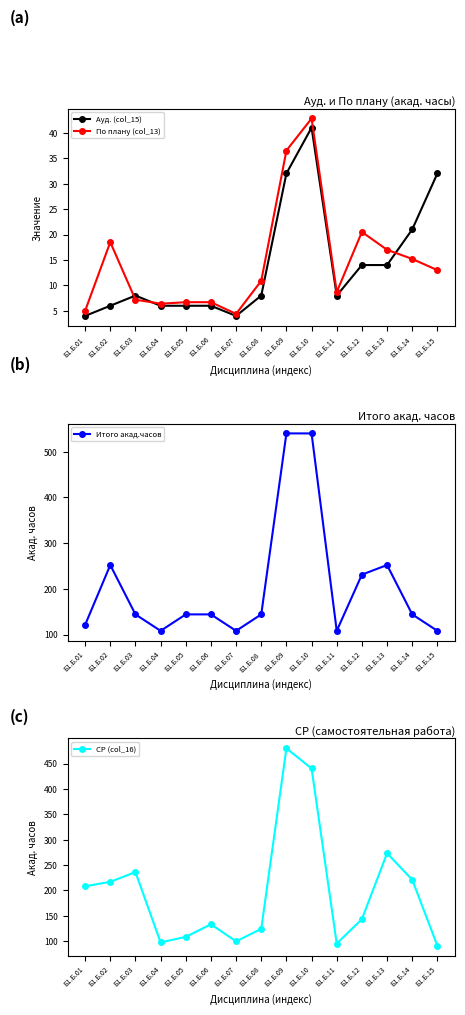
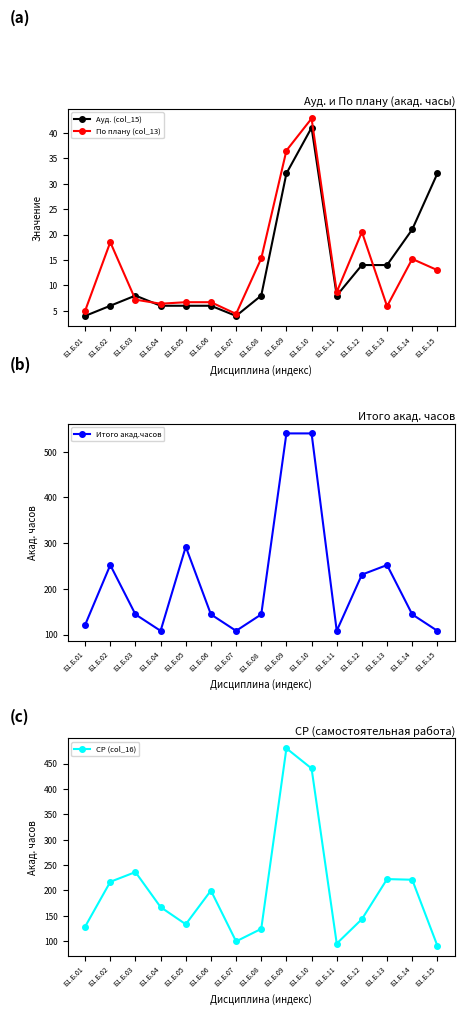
  {
    "Ауд. и По плану (акад. часы)": {
      "Ауд. (col_15)": {
        "Б1.Б.01": 4,
        "Б1.Б.02": 6,
        "Б1.Б.03": 8,
        "Б1.Б.05": 6,
        "Б1.Б.06": 6,
        "Б1.Б.08": 8,
        "Б1.Б.09": 32,
        "Б1.Б.10": 41,
        "Б1.Б.11": 8,
        "Б1.Б.12": 14,
        "Б1.Б.13": 14,
        "Б1.Б.14": 21,
        "Б1.Б.15": 32
      },
      "По плану (col_13)": {
        "Б1.Б.01": 5,
        "Б1.Б.02": 19,
        "Б1.Б.03": 7,
        "Б1.Б.05": 7,
        "Б1.Б.06": 7,
-       "Б1.Б.08": 11,
+       "Б1.Б.08": 15,
        "Б1.Б.09": 37,
        "Б1.Б.10": 43,
        "Б1.Б.11": 9,
        "Б1.Б.12": 21,
-       "Б1.Б.13": 17,
+       "Б1.Б.13": 6,
        "Б1.Б.14": 15,
        "Б1.Б.15": 13
      }
    },
    "Итого акад. часов": {
      "Б1.Б.01": 120,
      "Б1.Б.02": 250,
      "Б1.Б.03": 140,
      "Б1.Б.04": 110,
-     "Б1.Б.05": 140,
+     "Б1.Б.05": 290,
      "Б1.Б.06": 140,
      "Б1.Б.07": 110,
      "Б1.Б.08": 140,
      "Б1.Б.09": 540,
      "Б1.Б.10": 540,
      "Б1.Б.11": 110,
      "Б1.Б.12": 230,
      "Б1.Б.13": 250,
      "Б1.Б.14": 140,
      "Б1.Б.15": 110
    },
    "СР (самостоятельная работа)": {
-     "Б1.Б.01": 210,
+     "Б1.Б.01": 130,
      "Б1.Б.02": 220,
      "Б1.Б.03": 240,
-     "Б1.Б.04": 100,
-     "Б1.Б.05": 110,
-     "Б1.Б.06": 130,
+     "Б1.Б.04": 170,
+     "Б1.Б.05": 130,
+     "Б1.Б.06": 200,
      "Б1.Б.07": 100,
      "Б1.Б.08": 120,
      "Б1.Б.09": 480,
      "Б1.Б.10": 440,
      "Б1.Б.11": 100,
      "Б1.Б.12": 140,
-     "Б1.Б.13": 270,
+     "Б1.Б.13": 220,
      "Б1.Б.14": 220,
      "Б1.Б.15": 90
    }
  }
